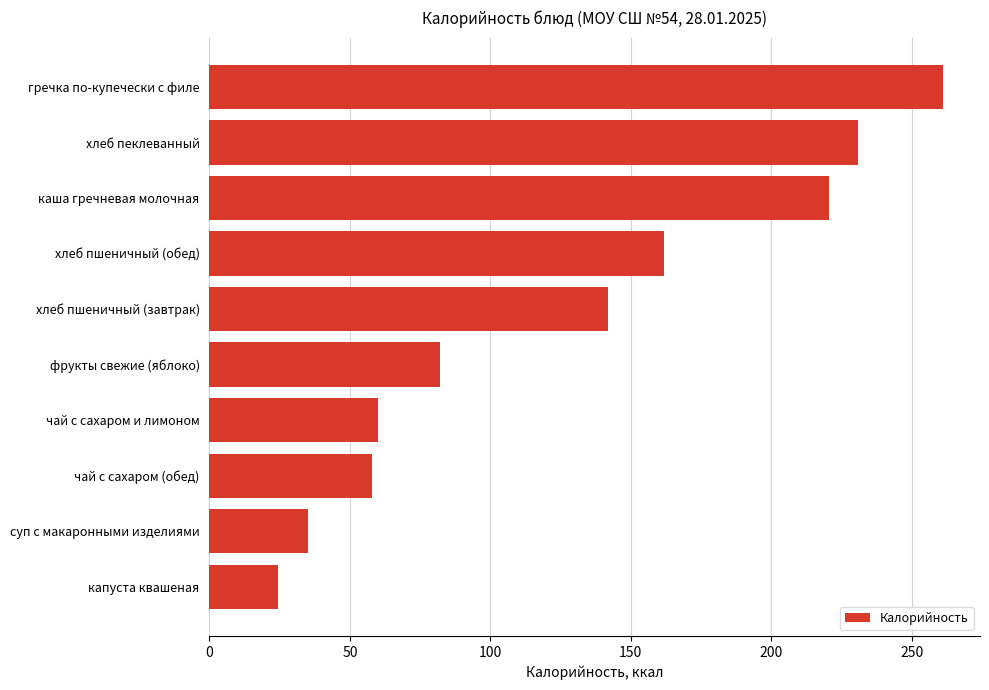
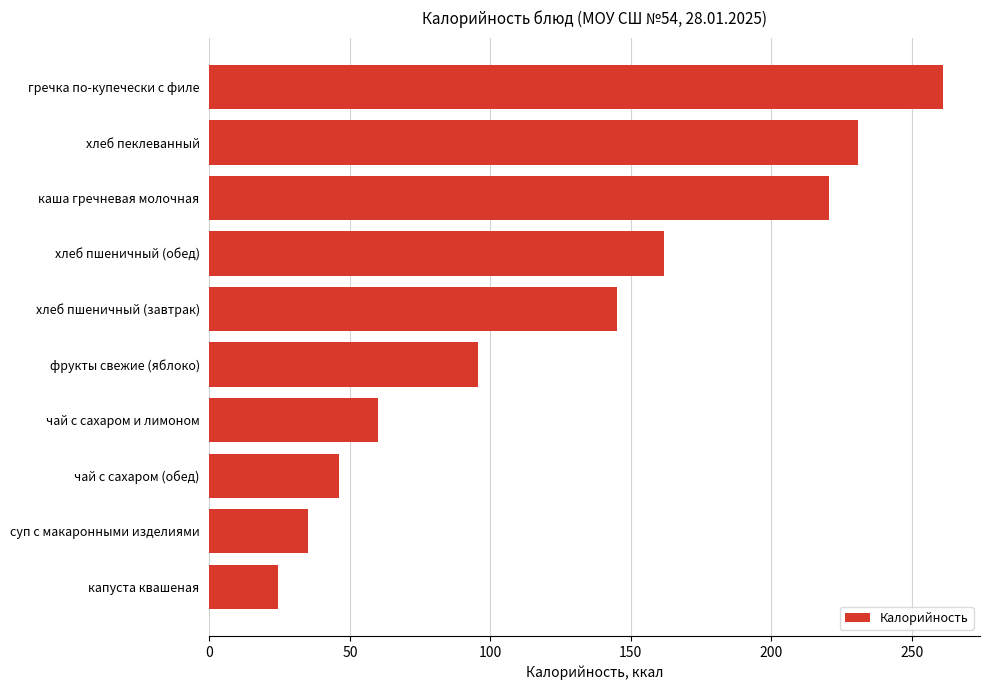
  {
    "гречка по-купечески с филе": 261,
    "хлеб пеклеванный": 231,
    "каша гречневая молочная": 221,
    "хлеб пшеничный (обед)": 162,
-   "хлеб пшеничный (завтрак)": 142,
-   "фрукты свежие (яблоко)": 82,
+   "хлеб пшеничный (завтрак)": 145,
+   "фрукты свежие (яблоко)": 96,
    "чай с сахаром и лимоном": 60,
-   "чай с сахаром (обед)": 58,
+   "чай с сахаром (обед)": 46,
    "суп с макаронными изделиями": 35,
    "капуста квашеная": 24
  }
